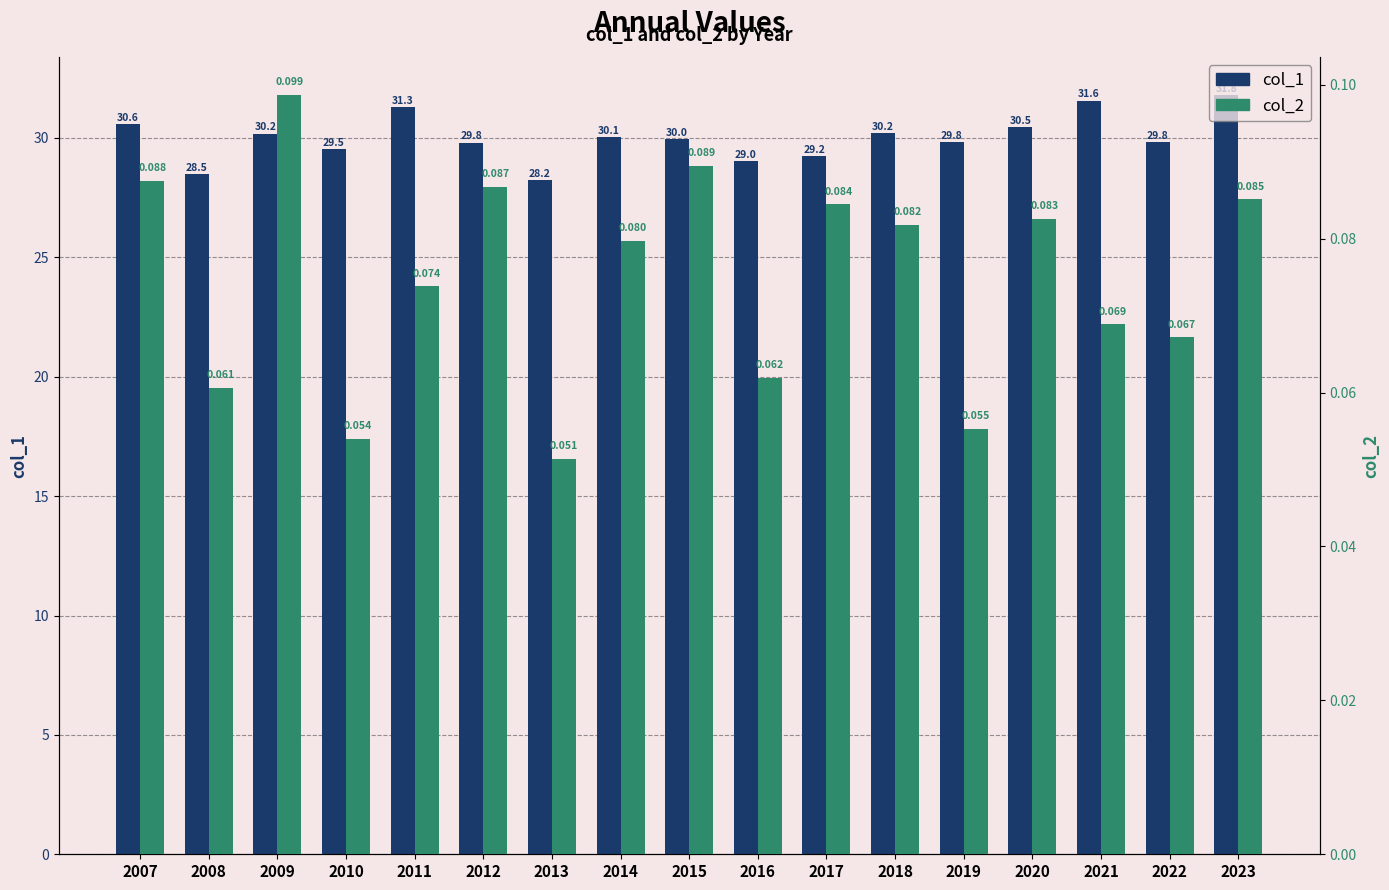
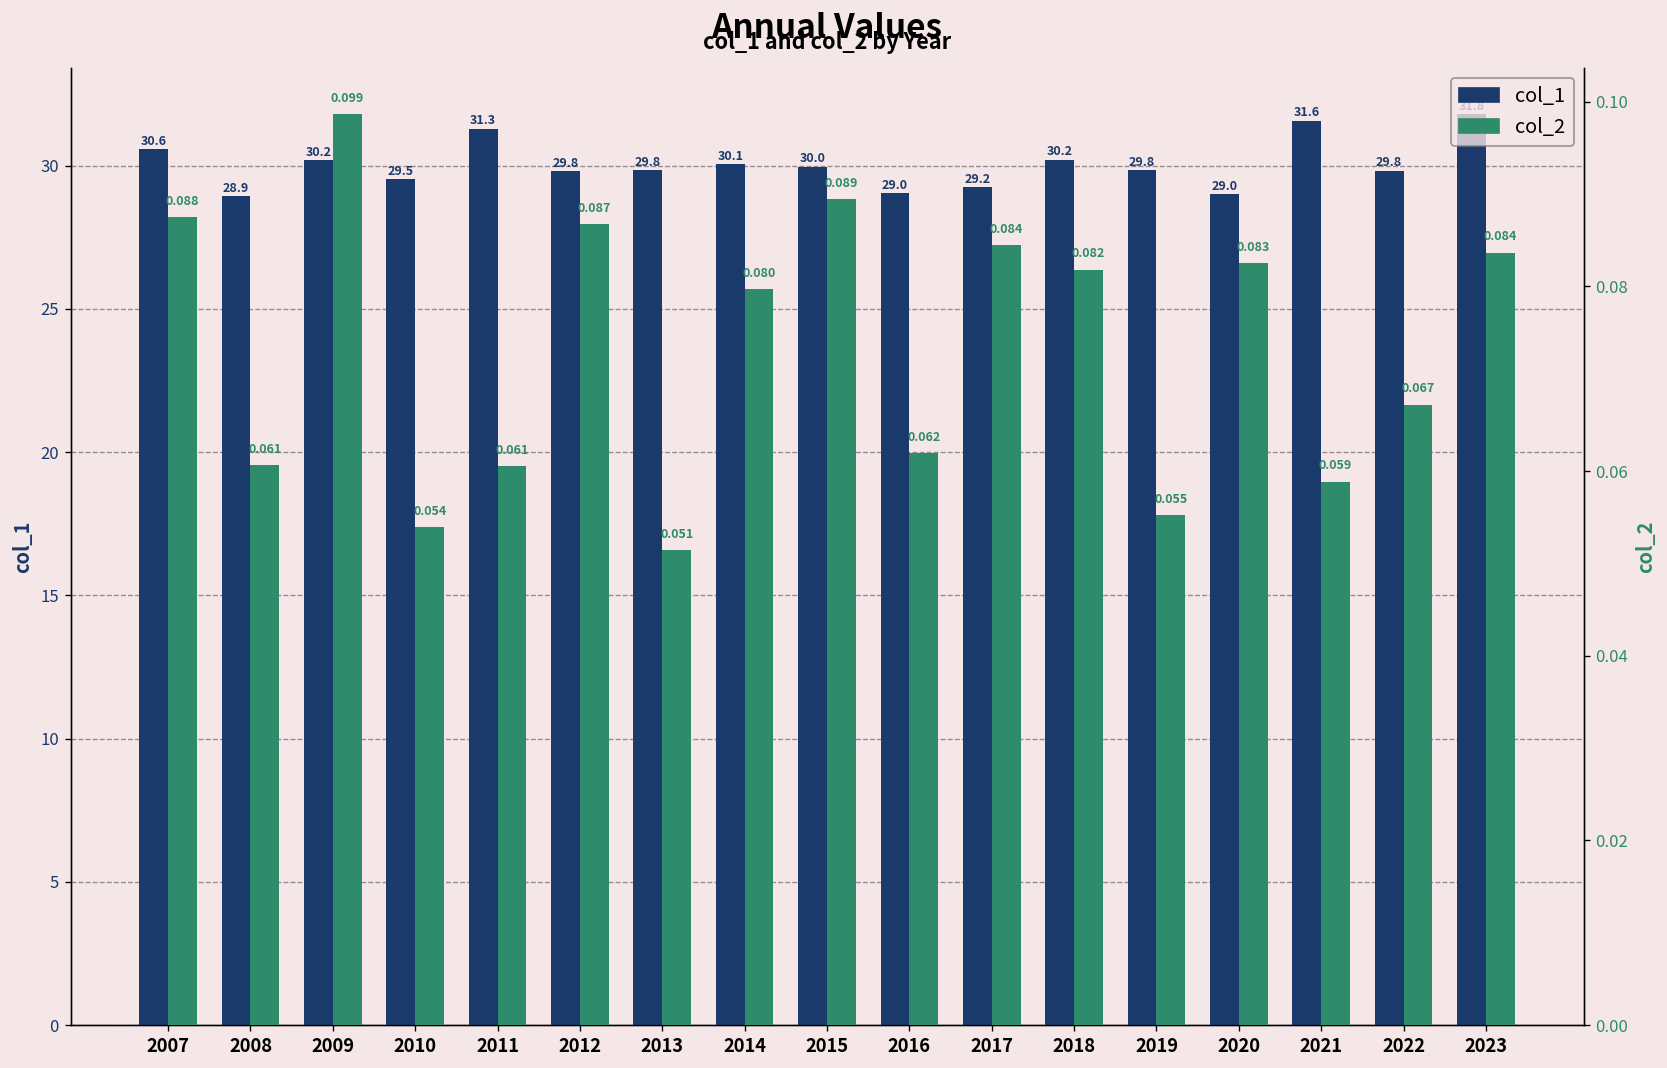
  {
    "col_1": {
      "2007": 30.6,
-     "2008": 28.5,
+     "2008": 28.9,
      "2009": 30.2,
      "2010": 29.5,
      "2011": 31.3,
      "2012": 29.8,
-     "2013": 28.2,
+     "2013": 29.8,
      "2014": 30.1,
      "2015": 30.0,
      "2016": 29.0,
      "2017": 29.2,
      "2018": 30.2,
      "2019": 29.8,
-     "2020": 30.5,
+     "2020": 29.0,
      "2021": 31.6,
      "2022": 29.8
    },
    "col_2": {
      "2007": 0.088,
      "2008": 0.061,
      "2009": 0.099,
      "2010": 0.054,
-     "2011": 0.074,
+     "2011": 0.061,
      "2012": 0.087,
      "2013": 0.051,
      "2014": 0.080,
      "2015": 0.089,
      "2016": 0.062,
      "2017": 0.084,
      "2018": 0.082,
      "2019": 0.055,
      "2020": 0.083,
-     "2021": 0.069,
+     "2021": 0.059,
      "2022": 0.067,
-     "2023": 0.085
+     "2023": 0.084
    }
  }
